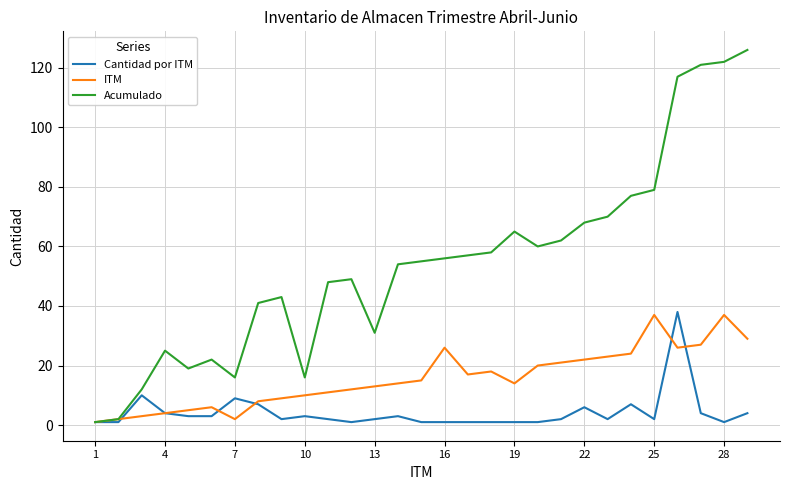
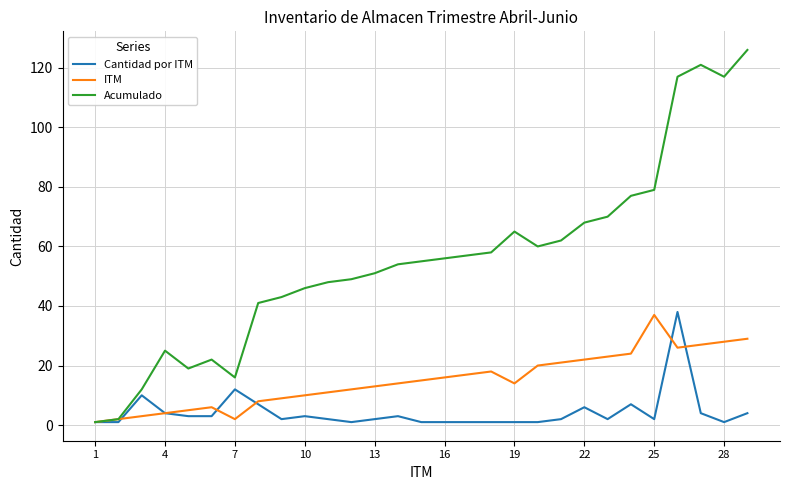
  {
    "Cantidad por ITM": {
-     "7": 9,
+     "7": 12,
      "10": 3,
      "13": 2,
      "16": 1,
      "19": 1,
      "22": 6,
      "25": 2,
      "28": 1
    },
    "ITM": {
      "7": 2,
      "10": 10,
      "13": 13,
-     "16": 26,
+     "16": 16,
      "19": 14,
      "22": 22,
      "25": 37,
-     "28": 37
+     "28": 28
    },
    "Acumulado": {
      "4": 25,
      "7": 16,
-     "10": 16,
-     "13": 31,
+     "10": 46,
+     "13": 51,
      "16": 56,
      "19": 65,
      "22": 68,
      "25": 79,
-     "28": 122
+     "28": 117
    }
  }
